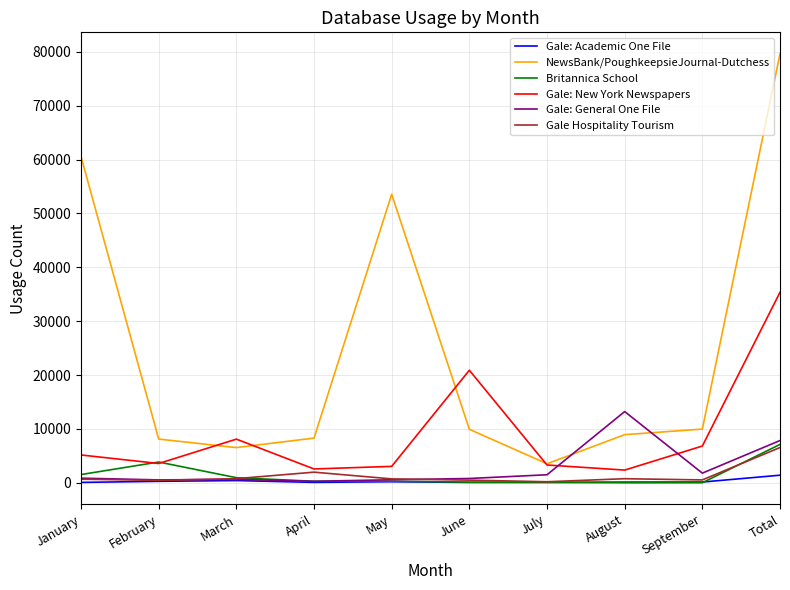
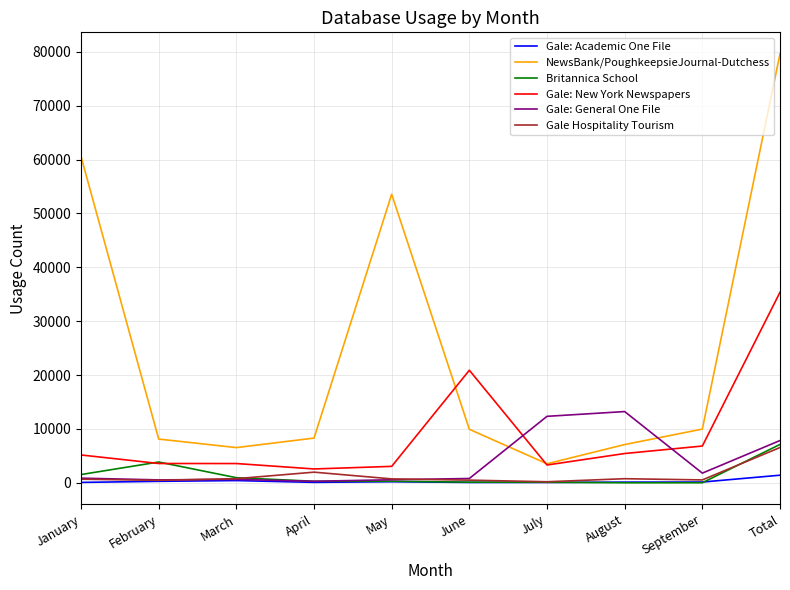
  {
    "Gale: Academic One File": {
      "January": 0,
      "Total": 1000
    },
    "NewsBank/PoughkeepsieJournal-Dutchess": {
      "January": 61000,
      "February": 8000,
      "March": 7000,
      "April": 8000,
      "May": 54000,
      "June": 10000,
-     "August": 9000,
+     "August": 7000,
      "September": 10000,
      "Total": 80000
    },
    "Britannica School": {
      "January": 2000,
      "Total": 7000
    },
    "Gale: New York Newspapers": {
      "January": 5000,
-     "March": 8000,
+     "March": 4000,
      "April": 3000,
      "May": 3000,
      "June": 21000,
-     "August": 2000,
+     "August": 5000,
      "September": 7000,
      "Total": 35000
    },
    "Gale: General One File": {
-     "July": 1000,
+     "July": 12000,
      "August": 13000,
      "September": 2000,
      "Total": 8000
    },
    "Gale Hospitality Tourism": {
      "April": 2000,
      "August": 1000,
      "Total": 7000
    }
  }
